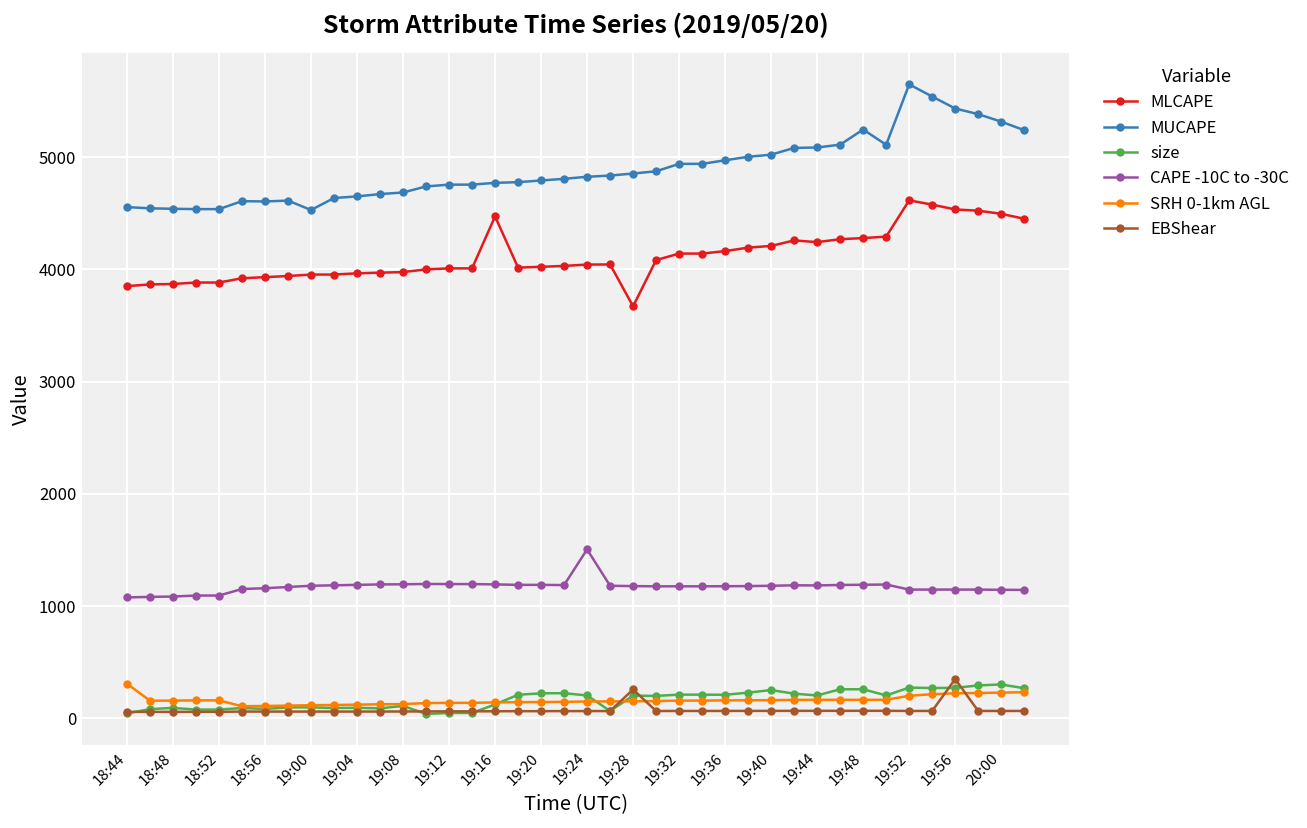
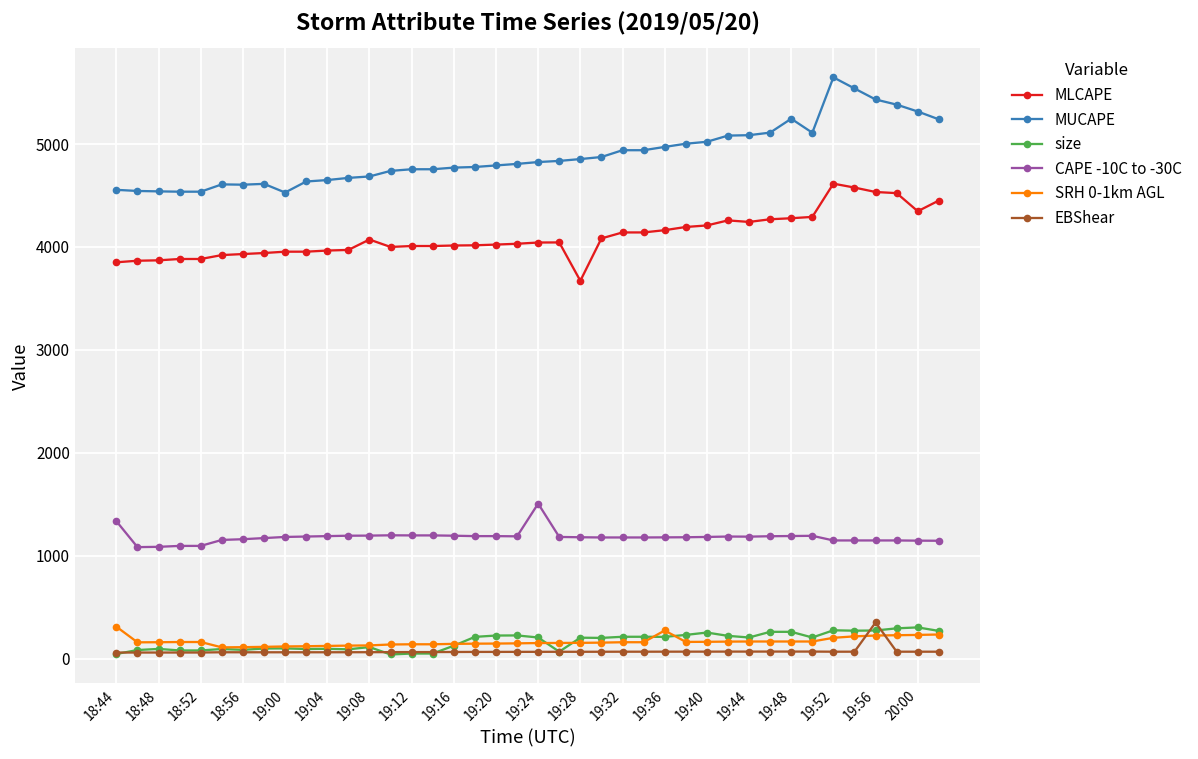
  {
    "MLCAPE": {
      "18:44": 3900,
      "18:48": 3900,
      "18:52": 3900,
      "18:56": 3900,
      "19:00": 4000,
      "19:04": 4000,
-     "19:08": 4000,
+     "19:08": 4100,
      "19:12": 4000,
-     "19:16": 4500,
+     "19:16": 4000,
      "19:20": 4000,
      "19:24": 4000,
      "19:28": 3700,
      "19:32": 4100,
      "19:36": 4200,
      "19:40": 4200,
      "19:44": 4200,
      "19:48": 4300,
      "19:52": 4600,
      "19:56": 4500,
-     "20:00": 4500
+     "20:00": 4300
    },
    "MUCAPE": {
      "18:44": 4600,
      "18:48": 4500,
      "18:52": 4500,
      "18:56": 4600,
      "19:00": 4500,
      "19:04": 4700,
      "19:08": 4700,
      "19:12": 4800,
      "19:16": 4800,
      "19:20": 4800,
      "19:24": 4800,
      "19:28": 4900,
      "19:32": 4900,
      "19:36": 5000,
      "19:40": 5000,
      "19:44": 5100,
      "19:48": 5200,
      "19:52": 5600,
      "19:56": 5400,
      "20:00": 5300
    },
    "size": {
      "18:48": 100,
      "19:04": 100,
      "19:20": 200,
      "19:24": 200,
      "19:28": 200,
      "19:32": 200,
      "19:36": 200,
      "19:40": 300,
      "19:44": 200,
      "19:48": 300,
      "19:52": 300,
      "19:56": 300,
      "20:00": 300
    },
    "CAPE -10C to -30C": {
-     "18:44": 1100,
+     "18:44": 1300,
      "18:48": 1100,
      "18:52": 1100,
      "18:56": 1200,
      "19:00": 1200,
      "19:04": 1200,
      "19:08": 1200,
      "19:12": 1200,
      "19:16": 1200,
      "19:20": 1200,
      "19:24": 1500,
      "19:28": 1200,
      "19:32": 1200,
      "19:36": 1200,
      "19:40": 1200,
      "19:44": 1200,
      "19:48": 1200,
      "19:52": 1100,
      "19:56": 1100,
      "20:00": 1100
    },
    "SRH 0-1km AGL": {
      "18:44": 300,
      "18:48": 200,
      "18:52": 200,
      "19:04": 100,
      "19:12": 100,
      "19:20": 100,
      "19:24": 200,
      "19:28": 200,
      "19:32": 200,
-     "19:36": 200,
+     "19:36": 300,
      "19:40": 200,
      "19:44": 200,
      "19:48": 200,
      "19:52": 200,
      "19:56": 200,
      "20:00": 200
    },
    "EBShear": {
      "18:48": 100,
      "19:00": 100,
      "19:04": 100,
      "19:08": 100,
      "19:16": 100,
      "19:20": 100,
      "19:24": 100,
-     "19:28": 300,
+     "19:28": 100,
      "19:32": 100,
      "19:36": 100,
      "19:40": 100,
      "19:44": 100,
      "19:48": 100,
      "19:52": 100,
      "19:56": 400,
      "20:00": 100
    }
  }
